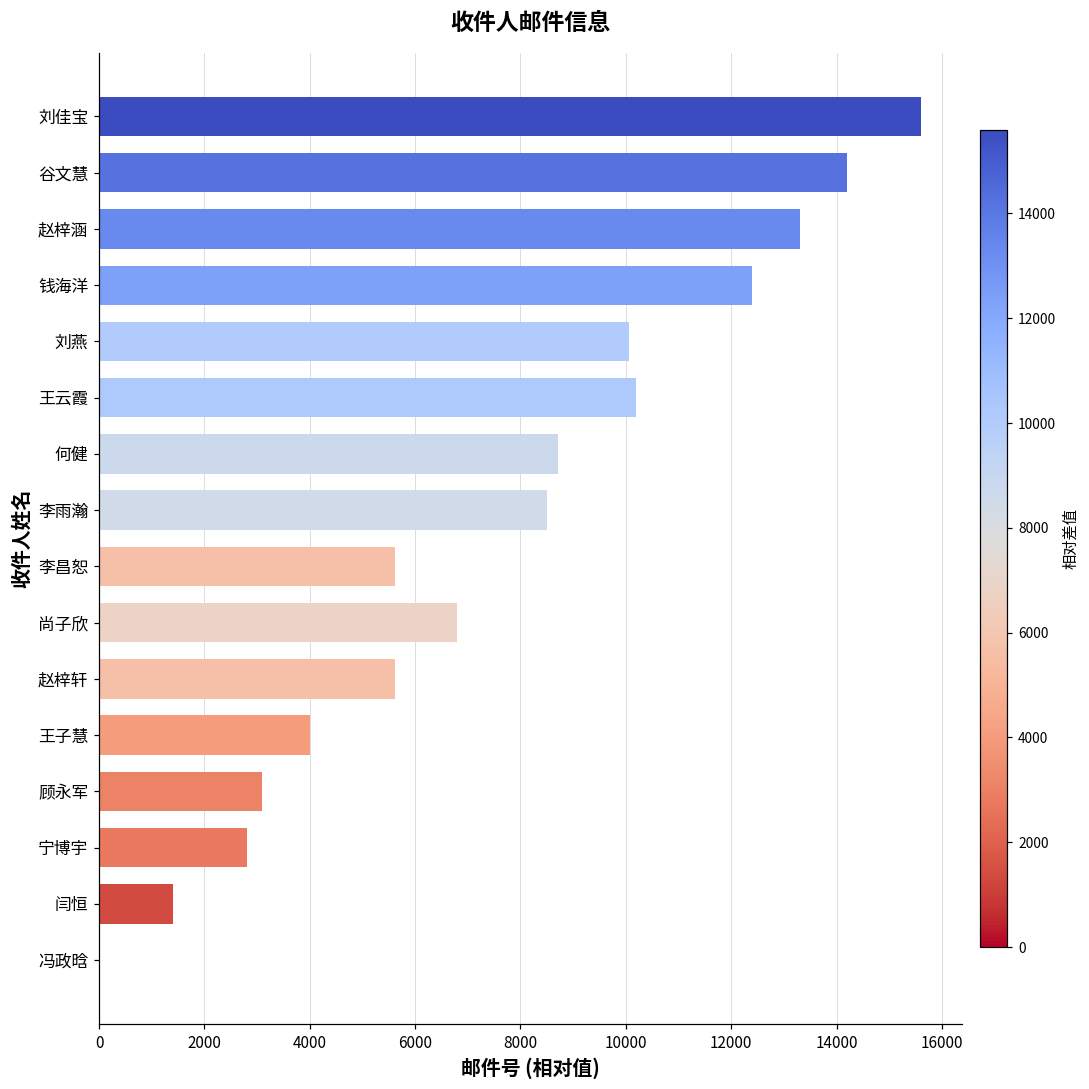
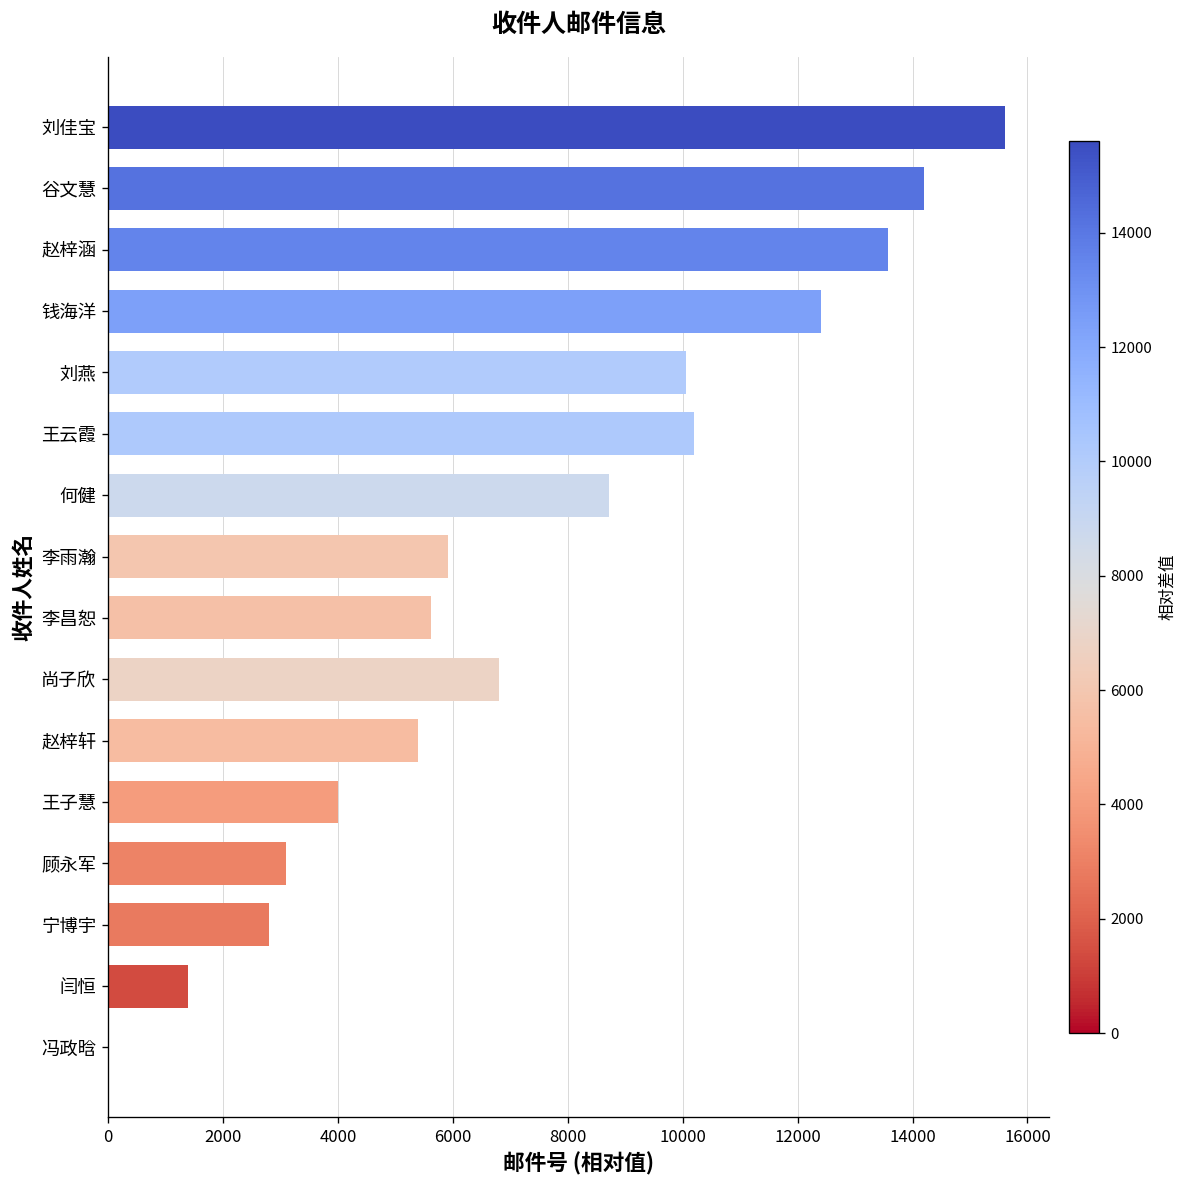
  {
    "刘佳宝": 15600,
    "谷文慧": 14200,
-   "赵梓涵": 13300,
+   "赵梓涵": 13600,
    "钱海洋": 12400,
    "刘燕": 10100,
    "王云霞": 10200,
    "何健": 8700,
-   "李雨瀚": 8500,
+   "李雨瀚": 5900,
    "李昌恕": 5600,
    "尚子欣": 6800,
-   "赵梓轩": 5600,
+   "赵梓轩": 5400,
    "王子慧": 4000,
    "顾永军": 3100,
    "宁博宇": 2800,
    "闫恒": 1400,
    "冯政晗": 0
  }
